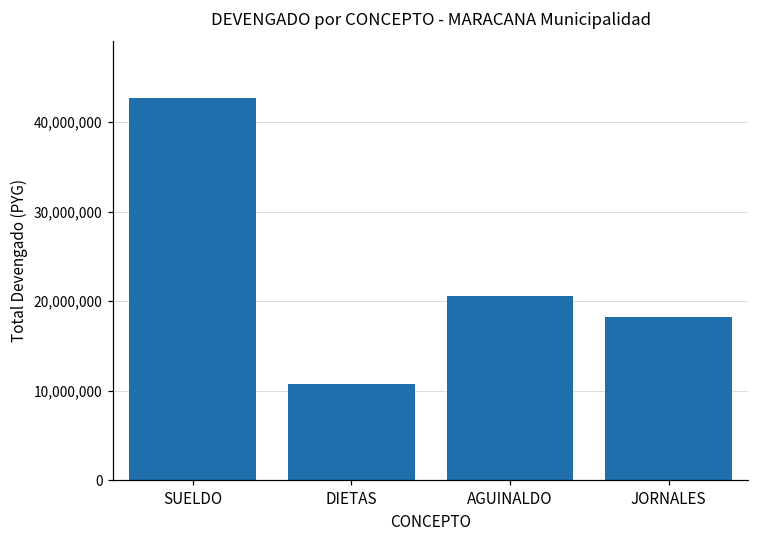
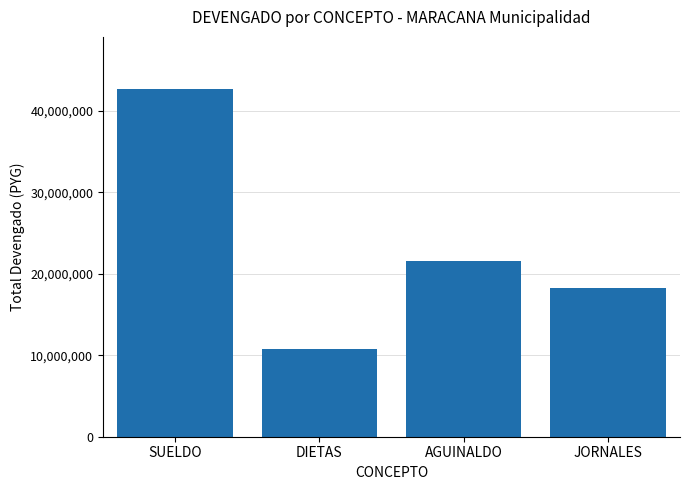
  {
    "SUELDO": "43,000,000",
    "DIETAS": "11,000,000",
-   "AGUINALDO": "21,000,000",
+   "AGUINALDO": "22,000,000",
    "JORNALES": "18,000,000"
  }
